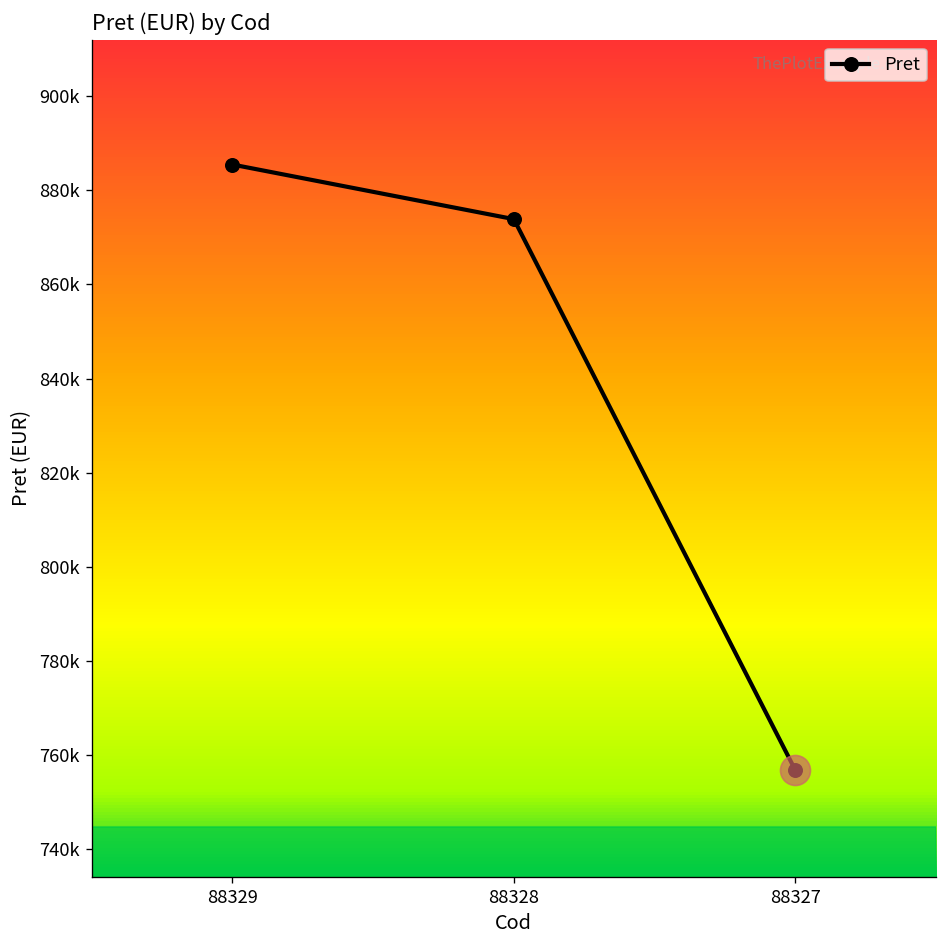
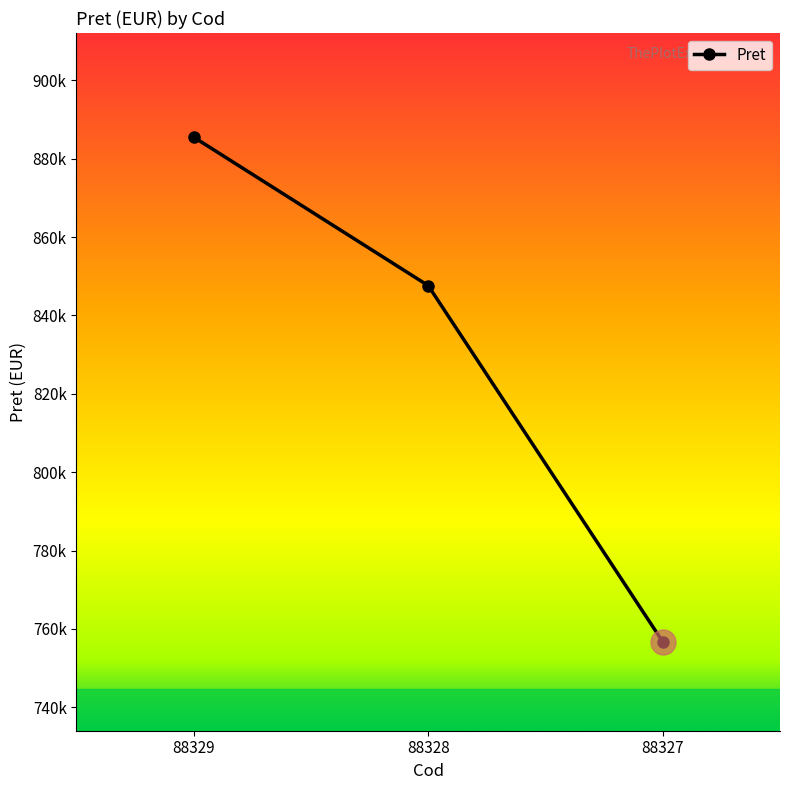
  {
    "Pret": {
      "88329": 886000,
-     "88328": 874000
+     "88328": 848000
    }
  }
